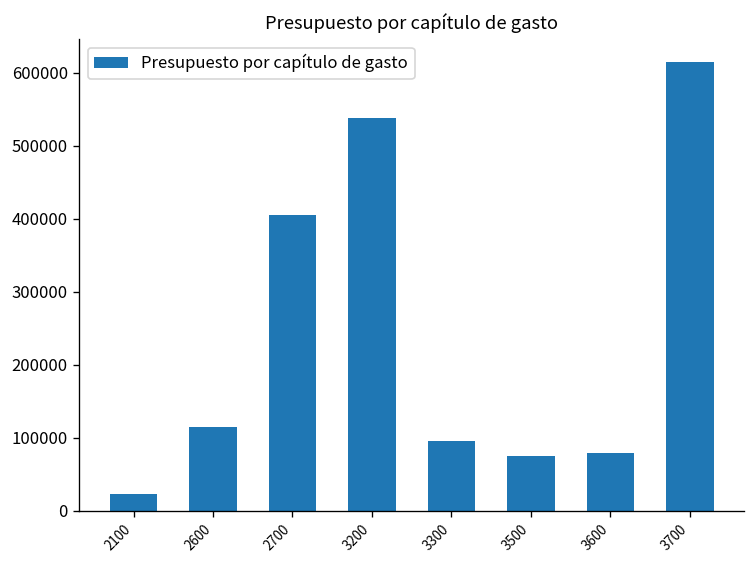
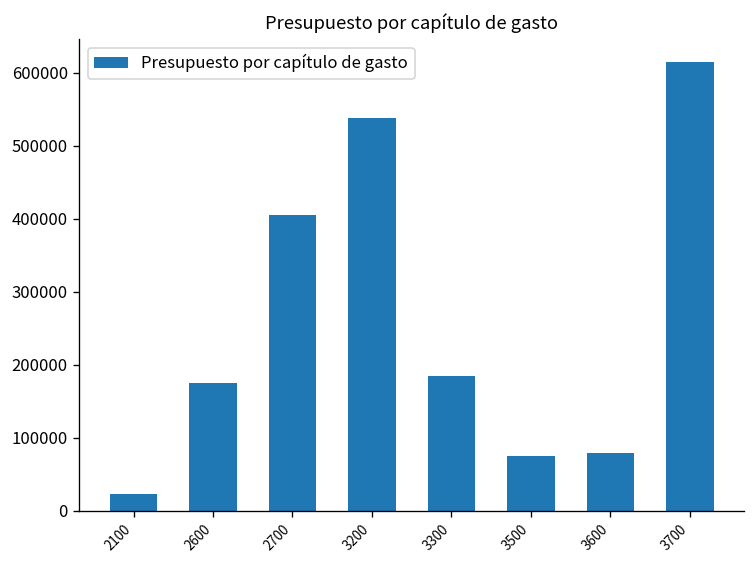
  {
    "2100": 20000,
-   "2600": 110000,
+   "2600": 180000,
    "2700": 410000,
    "3200": 540000,
-   "3300": 100000,
+   "3300": 180000,
    "3500": 80000,
    "3600": 80000,
    "3700": 620000
  }
